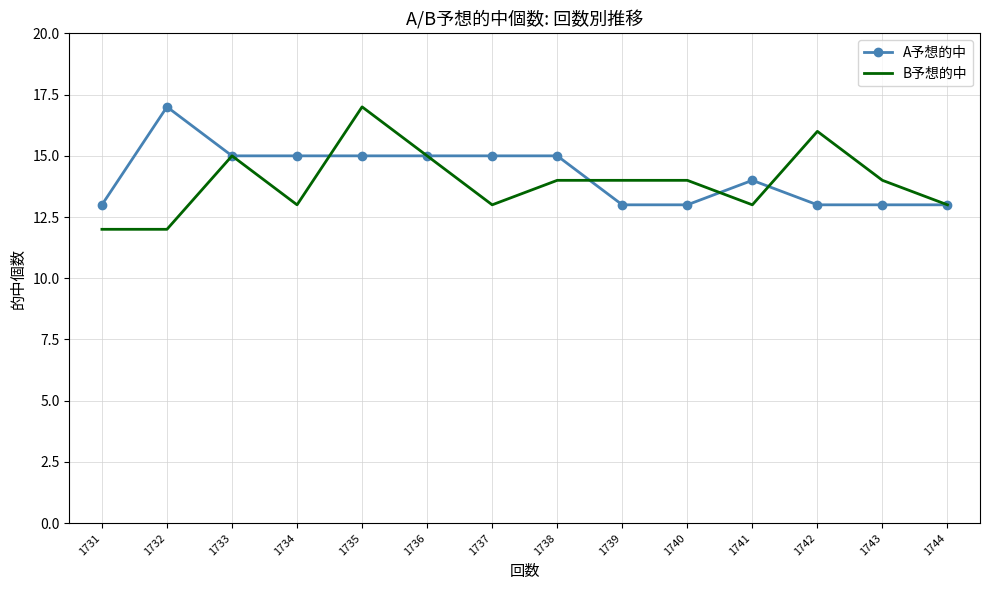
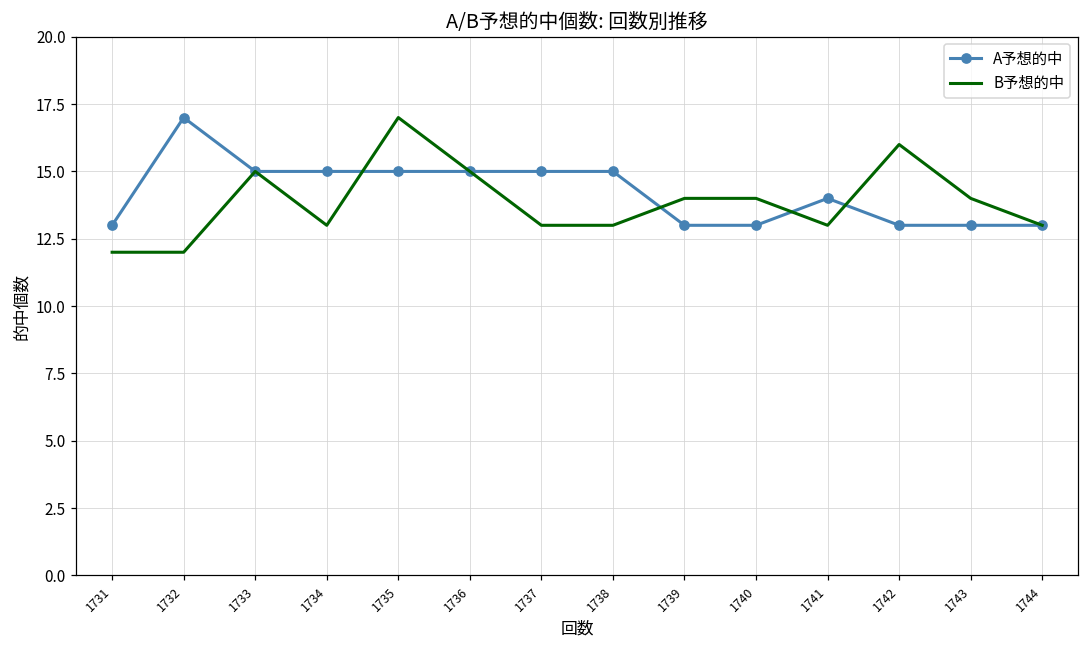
  {
    "A予想的中": {
      "1731": 13,
      "1732": 17,
      "1734": 15,
      "1735": 15,
      "1737": 15,
      "1738": 15,
      "1739": 13,
      "1740": 13,
      "1741": 14,
      "1742": 13,
      "1743": 13
    },
    "B予想的中": {
      "1731": 12,
      "1732": 12,
      "1734": 13,
      "1735": 17,
      "1737": 13,
-     "1738": 14,
+     "1738": 13,
      "1739": 14,
      "1740": 14,
      "1741": 13,
      "1742": 16,
      "1743": 14
    }
  }
